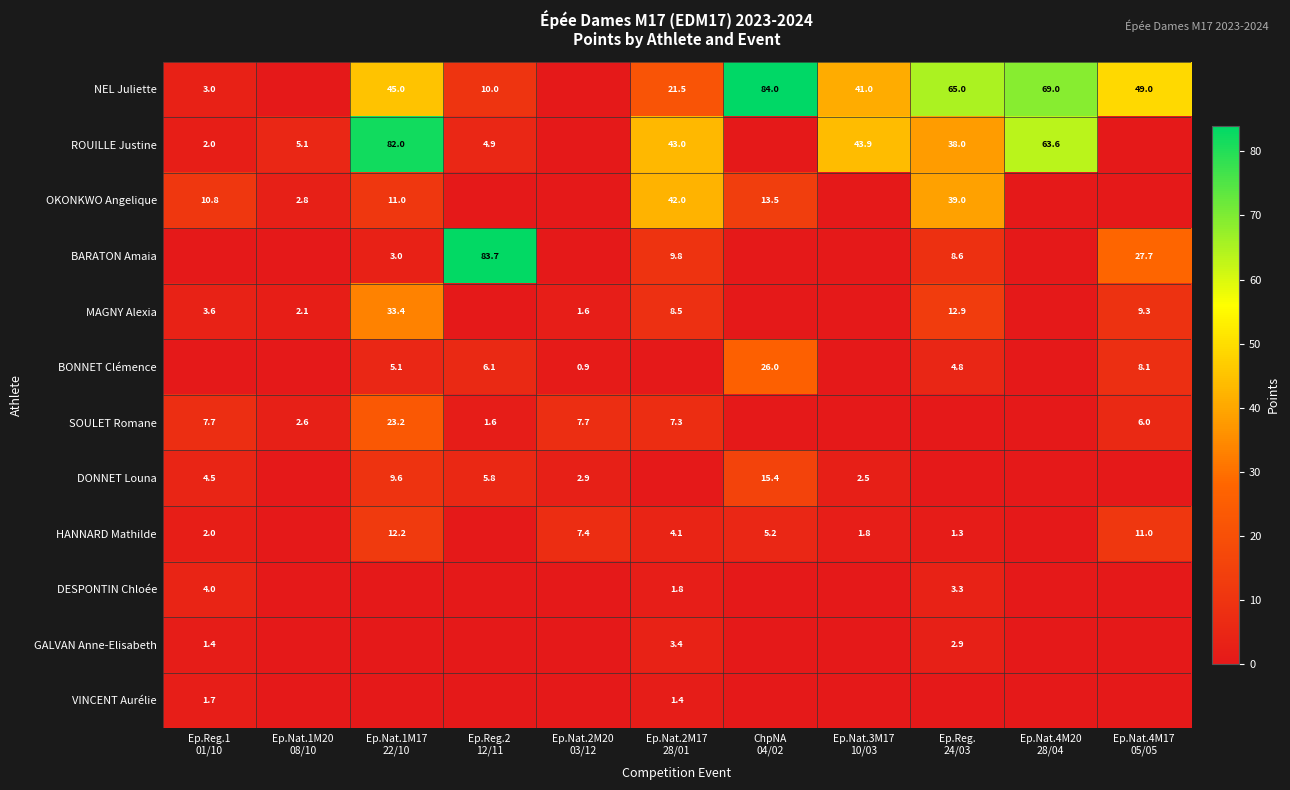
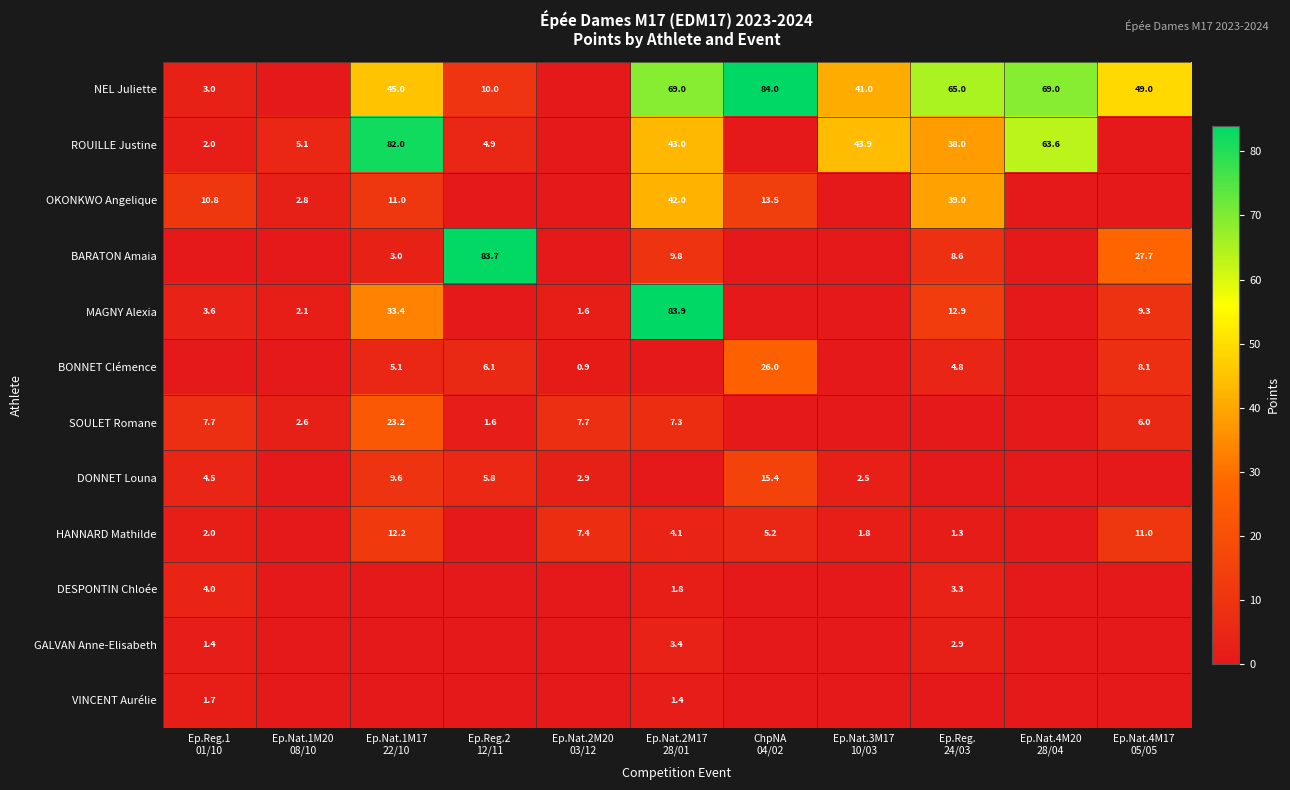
  {
    "NEL Juliette": {
      "Ep.Reg.1 01/10": 3.0,
      "Ep.Nat.1M17 22/10": 45.0,
      "Ep.Reg.2 12/11": 10.0,
-     "Ep.Nat.2M17 28/01": 21.5,
+     "Ep.Nat.2M17 28/01": 69.0,
      "ChpNA 04/02": 84.0,
      "Ep.Nat.3M17 10/03": 41.0,
      "Ep.Reg. 24/03": 65.0,
      "Ep.Nat.4M20 28/04": 69.0,
      "Ep.Nat.4M17 05/05": 49.0
    },
    "ROUILLE Justine": {
      "Ep.Reg.1 01/10": 2.0,
      "Ep.Nat.1M20 08/10": 5.1,
      "Ep.Nat.1M17 22/10": 82.0,
      "Ep.Reg.2 12/11": 4.9,
      "Ep.Nat.2M17 28/01": 43.0,
      "Ep.Nat.3M17 10/03": 43.9,
      "Ep.Reg. 24/03": 38.0,
      "Ep.Nat.4M20 28/04": 63.6
    },
    "OKONKWO Angelique": {
      "Ep.Reg.1 01/10": 10.8,
      "Ep.Nat.1M20 08/10": 2.8,
      "Ep.Nat.1M17 22/10": 11.0,
      "Ep.Nat.2M17 28/01": 42.0,
      "ChpNA 04/02": 13.5,
      "Ep.Reg. 24/03": 39.0
    },
    "BARATON Amaia": {
      "Ep.Nat.1M17 22/10": 3.0,
      "Ep.Reg.2 12/11": 83.7,
      "Ep.Nat.2M17 28/01": 9.8,
      "Ep.Reg. 24/03": 8.6,
      "Ep.Nat.4M17 05/05": 27.7
    },
    "MAGNY Alexia": {
      "Ep.Reg.1 01/10": 3.6,
      "Ep.Nat.1M20 08/10": 2.1,
      "Ep.Nat.1M17 22/10": 33.4,
      "Ep.Nat.2M20 03/12": 1.6,
-     "Ep.Nat.2M17 28/01": 8.5,
+     "Ep.Nat.2M17 28/01": 83.9,
      "Ep.Reg. 24/03": 12.9,
      "Ep.Nat.4M17 05/05": 9.3
    },
    "BONNET Clémence": {
      "Ep.Nat.1M17 22/10": 5.1,
      "Ep.Reg.2 12/11": 6.1,
      "Ep.Nat.2M20 03/12": 0.9,
      "ChpNA 04/02": 26.0,
      "Ep.Reg. 24/03": 4.8,
      "Ep.Nat.4M17 05/05": 8.1
    },
    "SOULET Romane": {
      "Ep.Reg.1 01/10": 7.7,
      "Ep.Nat.1M20 08/10": 2.6,
      "Ep.Nat.1M17 22/10": 23.2,
      "Ep.Reg.2 12/11": 1.6,
      "Ep.Nat.2M20 03/12": 7.7,
      "Ep.Nat.2M17 28/01": 7.3,
      "Ep.Nat.4M17 05/05": 6.0
    },
    "DONNET Louna": {
      "Ep.Reg.1 01/10": 4.5,
      "Ep.Nat.1M17 22/10": 9.6,
      "Ep.Reg.2 12/11": 5.8,
      "Ep.Nat.2M20 03/12": 2.9,
      "ChpNA 04/02": 15.4,
      "Ep.Nat.3M17 10/03": 2.5
    },
    "HANNARD Mathilde": {
      "Ep.Reg.1 01/10": 2.0,
      "Ep.Nat.1M17 22/10": 12.2,
      "Ep.Nat.2M20 03/12": 7.4,
      "Ep.Nat.2M17 28/01": 4.1,
      "ChpNA 04/02": 5.2,
      "Ep.Nat.3M17 10/03": 1.8,
      "Ep.Reg. 24/03": 1.3,
      "Ep.Nat.4M17 05/05": 11.0
    },
    "DESPONTIN Chloée": {
      "Ep.Reg.1 01/10": 4.0,
      "Ep.Nat.2M17 28/01": 1.8,
      "Ep.Reg. 24/03": 3.3
    },
    "GALVAN Anne-Elisabeth": {
      "Ep.Reg.1 01/10": 1.4,
      "Ep.Nat.2M17 28/01": 3.4,
      "Ep.Reg. 24/03": 2.9
    },
    "VINCENT Aurélie": {
      "Ep.Reg.1 01/10": 1.7,
      "Ep.Nat.2M17 28/01": 1.4
    }
  }
